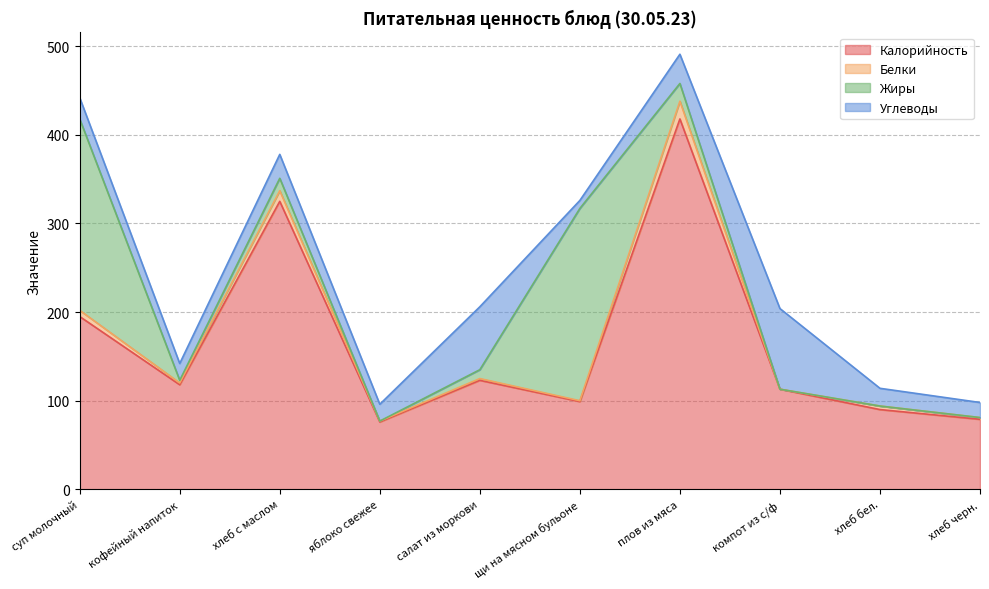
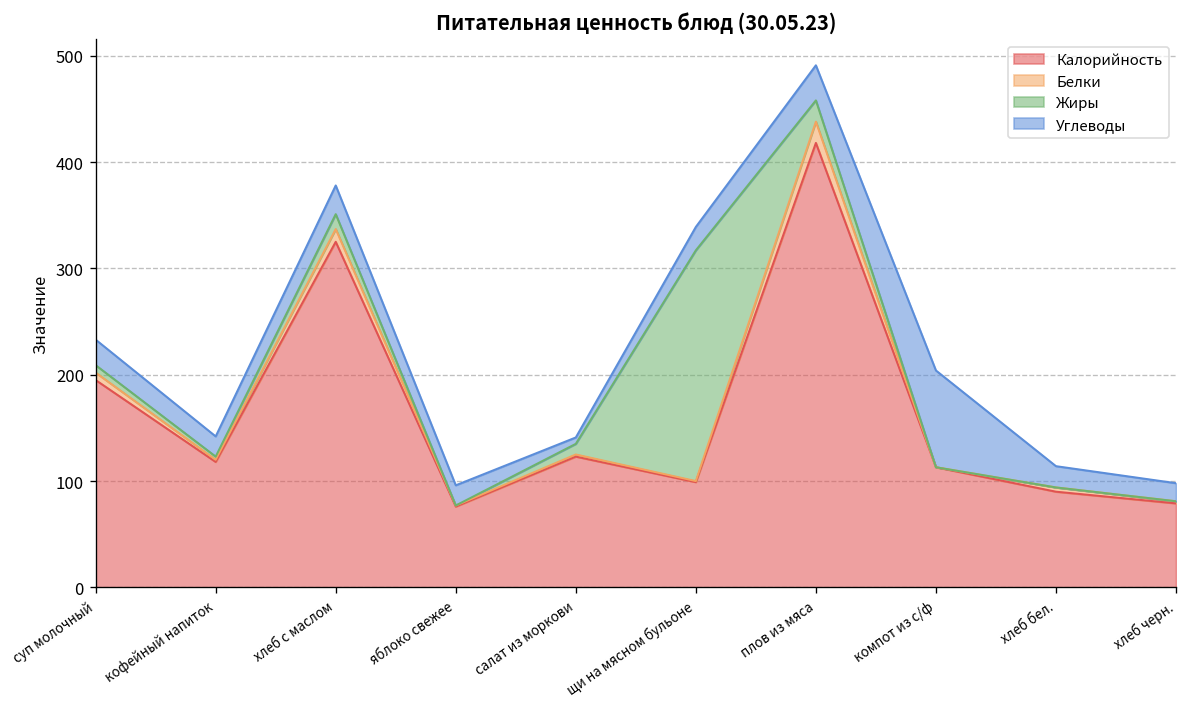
  {
    "Калорийность": {
      "суп молочный": 200,
      "хлеб с маслом": 330,
      "плов из мяса": 420,
      "хлеб бел.": 90
    },
    "Белки": {
      "суп молочный": 10,
      "хлеб с маслом": 10,
      "плов из мяса": 20
    },
    "Жиры": {
-     "суп молочный": 220,
+     "суп молочный": 10,
      "кофейный напиток": 0,
      "хлеб с маслом": 10,
      "салат из моркови": 10,
      "щи на мясном бульоне": 220,
      "плов из мяса": 20
    },
    "Углеводы": {
      "суп молочный": 20,
      "кофейный напиток": 20,
      "хлеб с маслом": 30,
      "яблоко свежее": 20,
-     "салат из моркови": 70,
-     "щи на мясном бульоне": 10,
+     "салат из моркови": 10,
+     "щи на мясном бульоне": 20,
      "плов из мяса": 30,
      "компот из с/ф": 90,
      "хлеб бел.": 20,
      "хлеб черн.": 20
    }
  }
